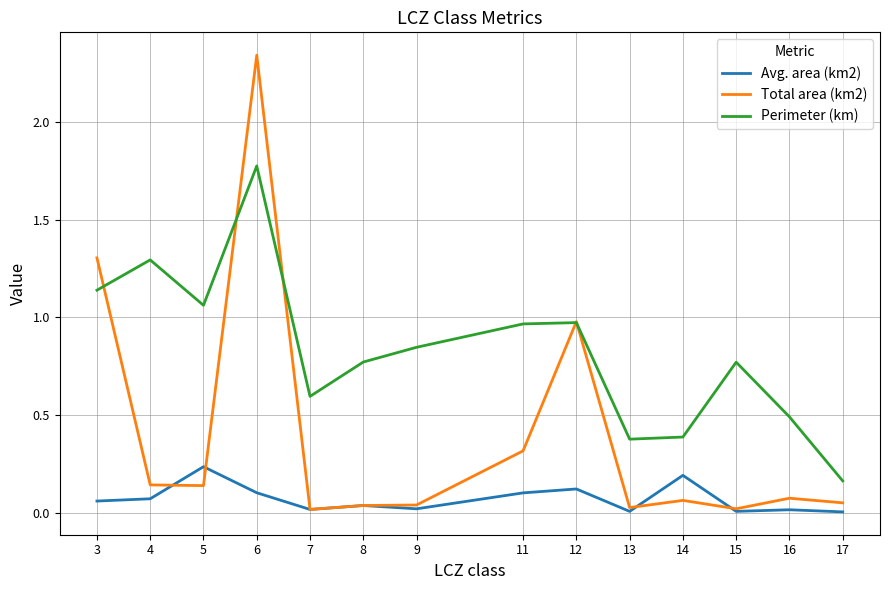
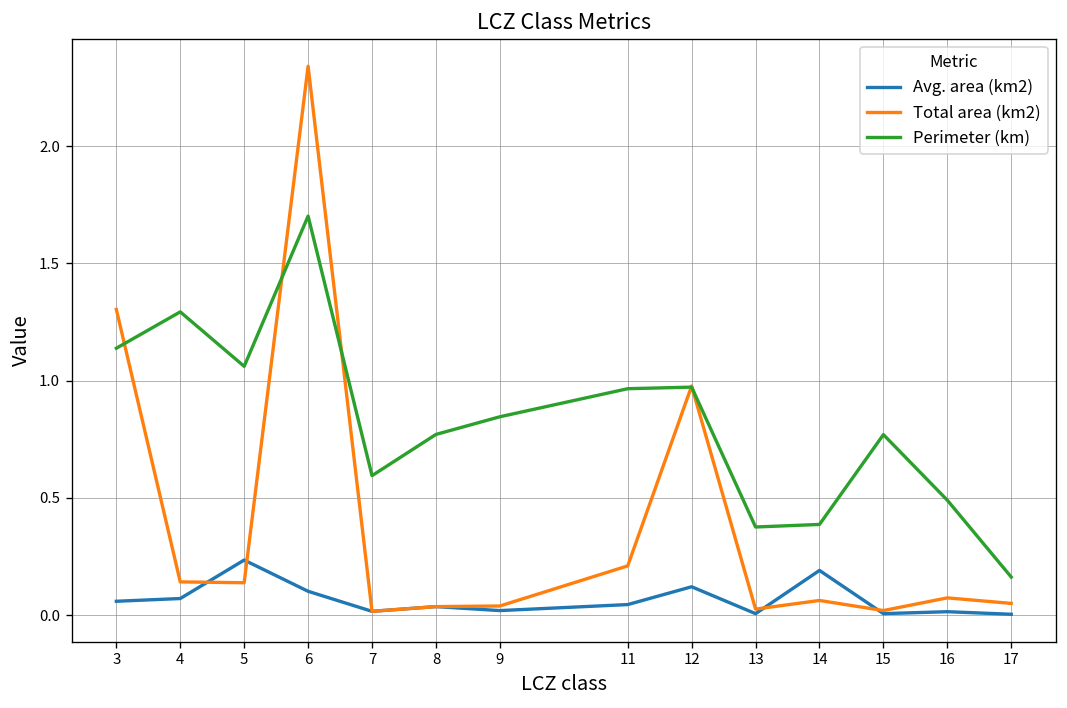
  {
    "Avg. area (km2)": {
      "3": 0.06,
      "4": 0.07,
      "5": 0.24,
      "6": 0.10,
      "9": 0.02,
-     "11": 0.10,
+     "11": 0.05,
      "12": 0.12,
      "13": 0.01,
      "14": 0.19,
      "15": 0.01,
      "16": 0.01,
      "17": 0.00
    },
    "Total area (km2)": {
      "3": 1.30,
      "4": 0.14,
      "5": 0.14,
      "6": 2.34,
      "9": 0.04,
-     "11": 0.32,
+     "11": 0.21,
      "13": 0.03,
      "14": 0.06,
      "15": 0.02,
      "16": 0.07,
      "17": 0.05
    },
    "Perimeter (km)": {
      "3": 1.14,
      "4": 1.29,
      "5": 1.06,
-     "6": 1.77,
+     "6": 1.70,
      "7": 0.60,
      "8": 0.77,
      "9": 0.85,
      "11": 0.97,
      "13": 0.38,
      "14": 0.39,
      "15": 0.77,
      "16": 0.49,
      "17": 0.16
    }
  }
